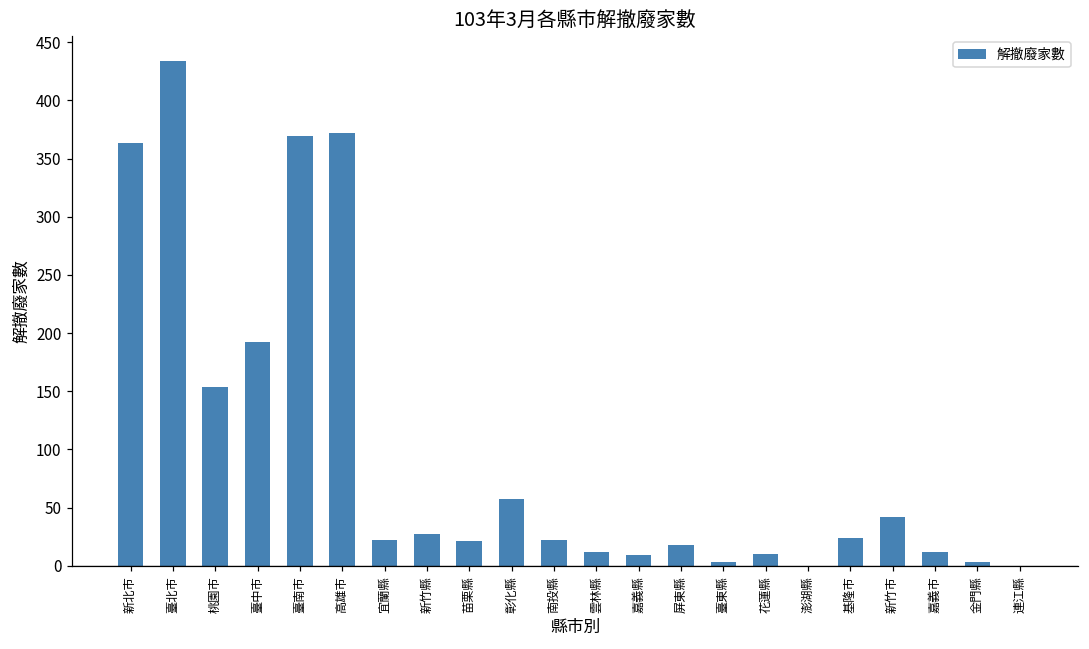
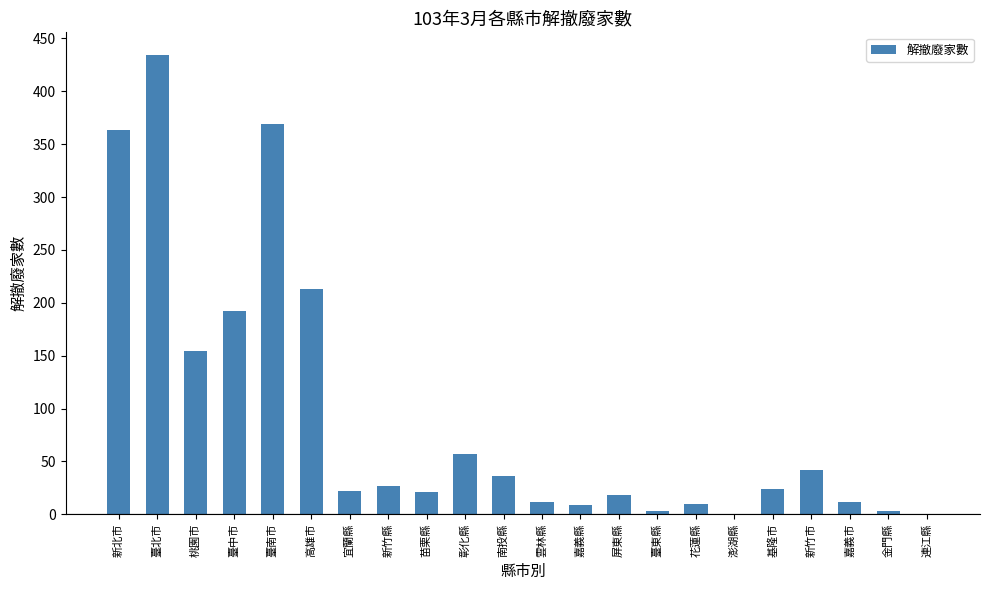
  {
    "新北市": 363,
    "臺北市": 434,
    "桃園市": 154,
    "臺中市": 192,
    "臺南市": 369,
-   "高雄市": 372,
+   "高雄市": 213,
    "宜蘭縣": 22,
    "新竹縣": 27,
    "苗栗縣": 21,
    "彰化縣": 57,
-   "南投縣": 22,
+   "南投縣": 36,
    "雲林縣": 12,
    "嘉義縣": 9,
    "屏東縣": 18,
    "臺東縣": 3,
    "花蓮縣": 10,
    "澎湖縣": 0,
    "基隆市": 24,
    "新竹市": 42,
    "嘉義市": 12,
    "金門縣": 3,
    "連江縣": 0
  }
